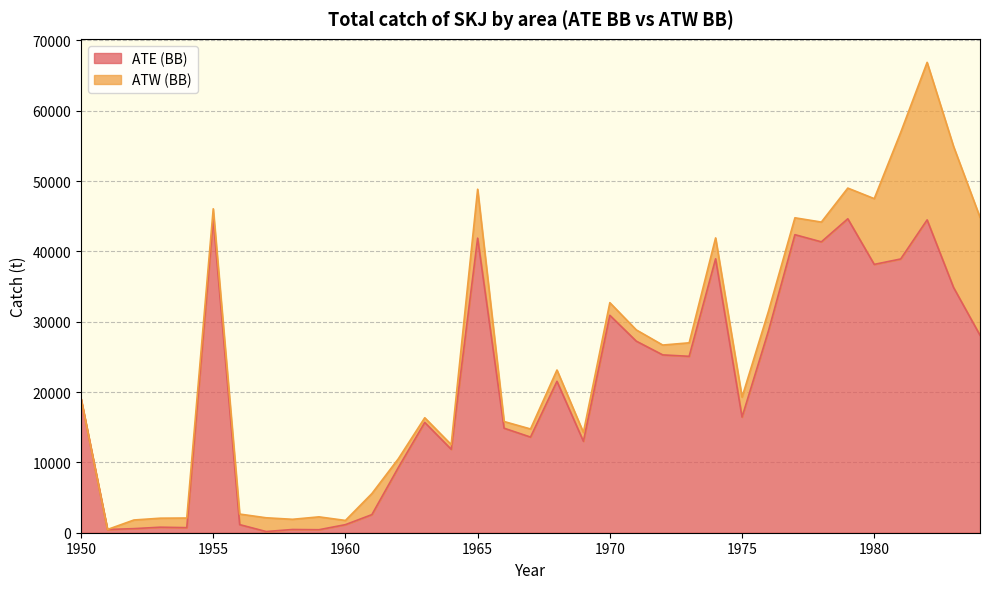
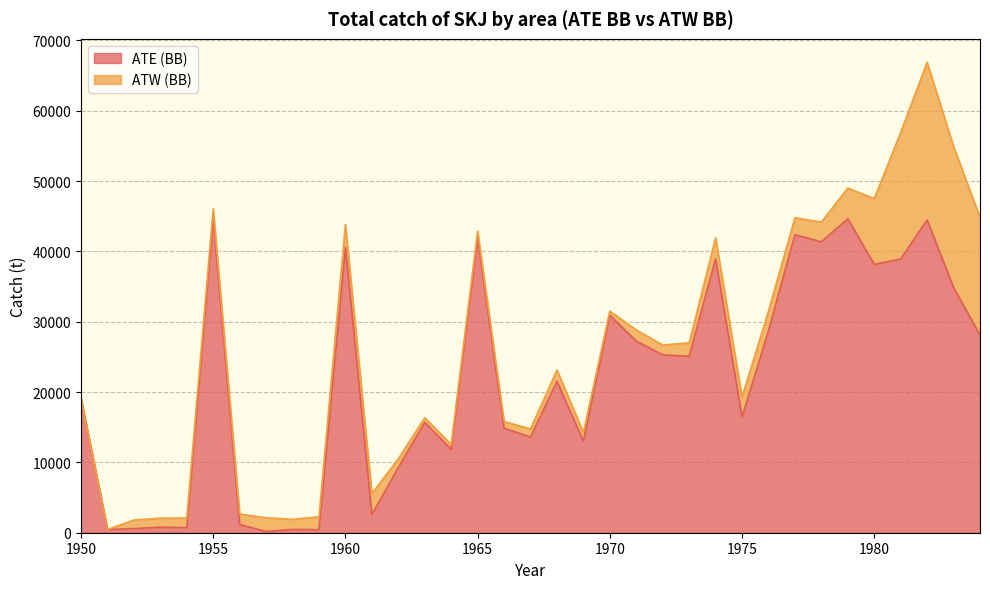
  {
    "ATE (BB)": {
      "1955": 45000,
-     "1960": 1000,
+     "1960": 41000,
      "1965": 42000,
      "1970": 31000,
      "1975": 16000,
      "1980": 38000
    },
    "ATW (BB)": {
      "1955": 1000,
-     "1960": 1000,
-     "1965": 7000,
-     "1970": 2000,
+     "1960": 3000,
+     "1965": 1000,
+     "1970": 1000,
      "1975": 3000,
      "1980": 9000
    }
  }
